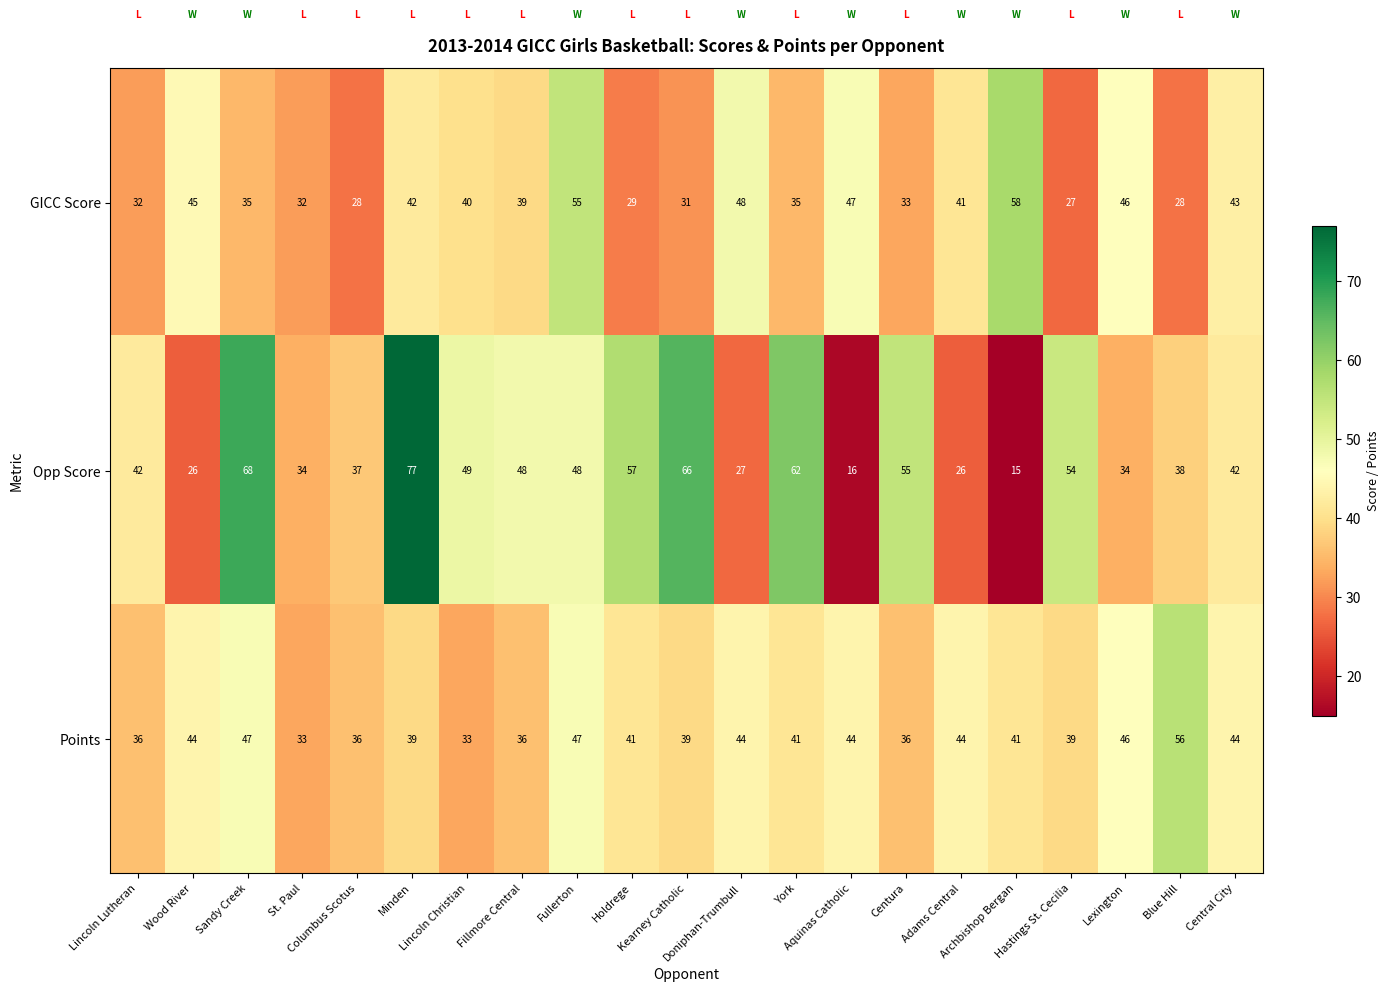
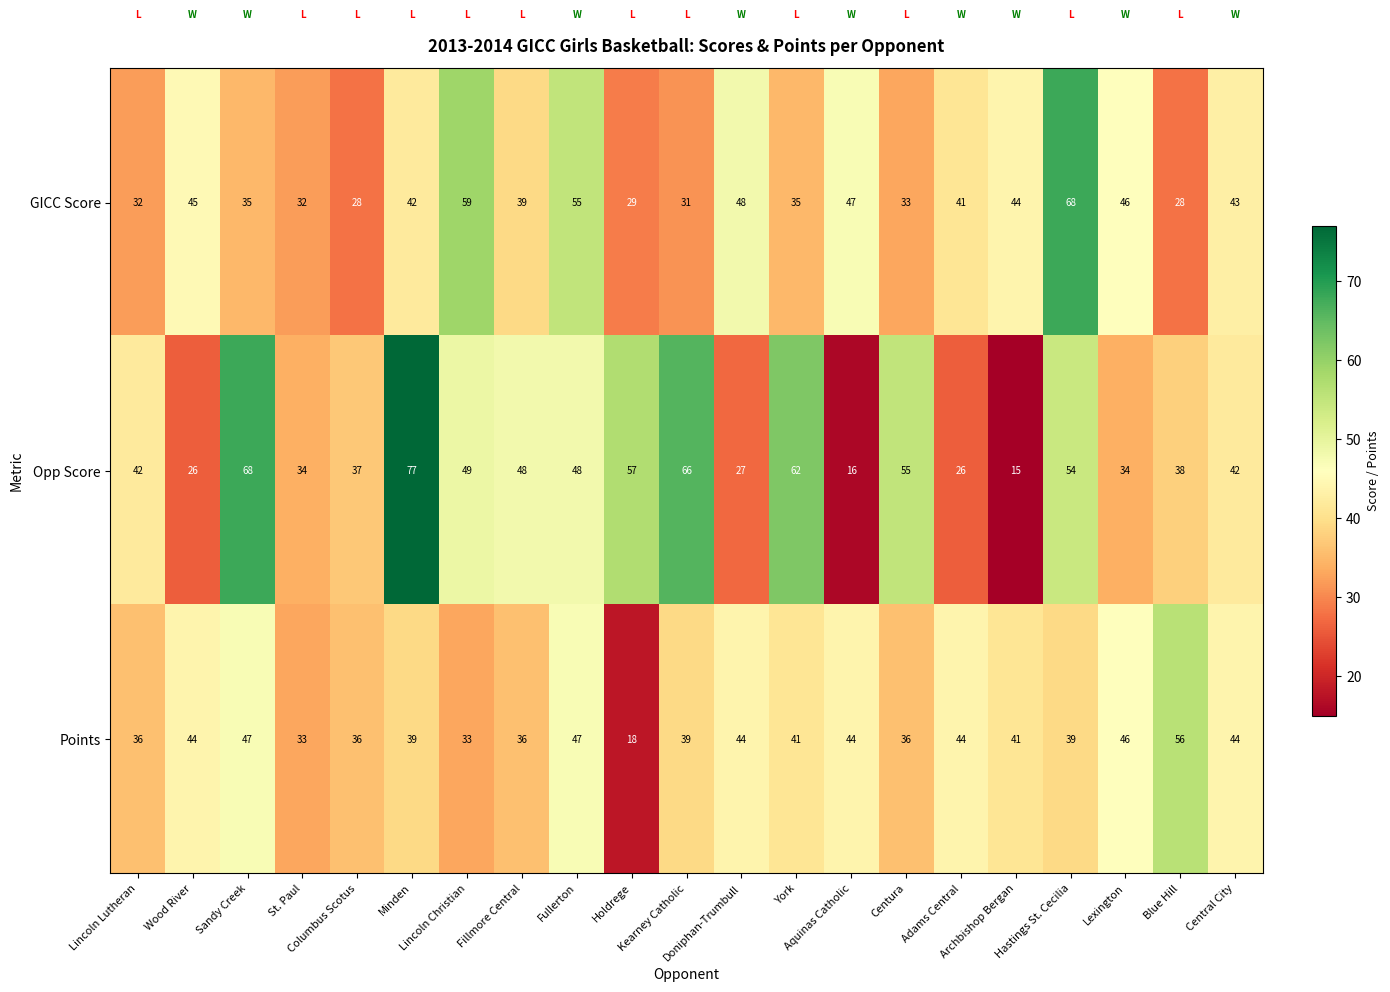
  {
    "GICC Score": {
      "Lincoln Lutheran": 32,
      "Wood River": 45,
      "Sandy Creek": 35,
      "St. Paul": 32,
      "Columbus Scotus": 28,
      "Minden": 42,
-     "Lincoln Christian": 40,
+     "Lincoln Christian": 59,
      "Fillmore Central": 39,
      "Fullerton": 55,
      "Holdrege": 29,
      "Kearney Catholic": 31,
      "Doniphan-Trumbull": 48,
      "York": 35,
      "Aquinas Catholic": 47,
      "Centura": 33,
      "Adams Central": 41,
-     "Archbishop Bergan": 58,
-     "Hastings St. Cecilia": 27,
+     "Archbishop Bergan": 44,
+     "Hastings St. Cecilia": 68,
      "Lexington": 46,
      "Blue Hill": 28,
      "Central City": 43
    },
    "Opp Score": {
      "Lincoln Lutheran": 42,
      "Wood River": 26,
      "Sandy Creek": 68,
      "St. Paul": 34,
      "Columbus Scotus": 37,
      "Minden": 77,
      "Lincoln Christian": 49,
      "Fillmore Central": 48,
      "Fullerton": 48,
      "Holdrege": 57,
      "Kearney Catholic": 66,
      "Doniphan-Trumbull": 27,
      "York": 62,
      "Aquinas Catholic": 16,
      "Centura": 55,
      "Adams Central": 26,
      "Archbishop Bergan": 15,
      "Hastings St. Cecilia": 54,
      "Lexington": 34,
      "Blue Hill": 38,
      "Central City": 42
    },
    "Points": {
      "Lincoln Lutheran": 36,
      "Wood River": 44,
      "Sandy Creek": 47,
      "St. Paul": 33,
      "Columbus Scotus": 36,
      "Minden": 39,
      "Lincoln Christian": 33,
      "Fillmore Central": 36,
      "Fullerton": 47,
-     "Holdrege": 41,
+     "Holdrege": 18,
      "Kearney Catholic": 39,
      "Doniphan-Trumbull": 44,
      "York": 41,
      "Aquinas Catholic": 44,
      "Centura": 36,
      "Adams Central": 44,
      "Archbishop Bergan": 41,
      "Hastings St. Cecilia": 39,
      "Lexington": 46,
      "Blue Hill": 56,
      "Central City": 44
    }
  }
